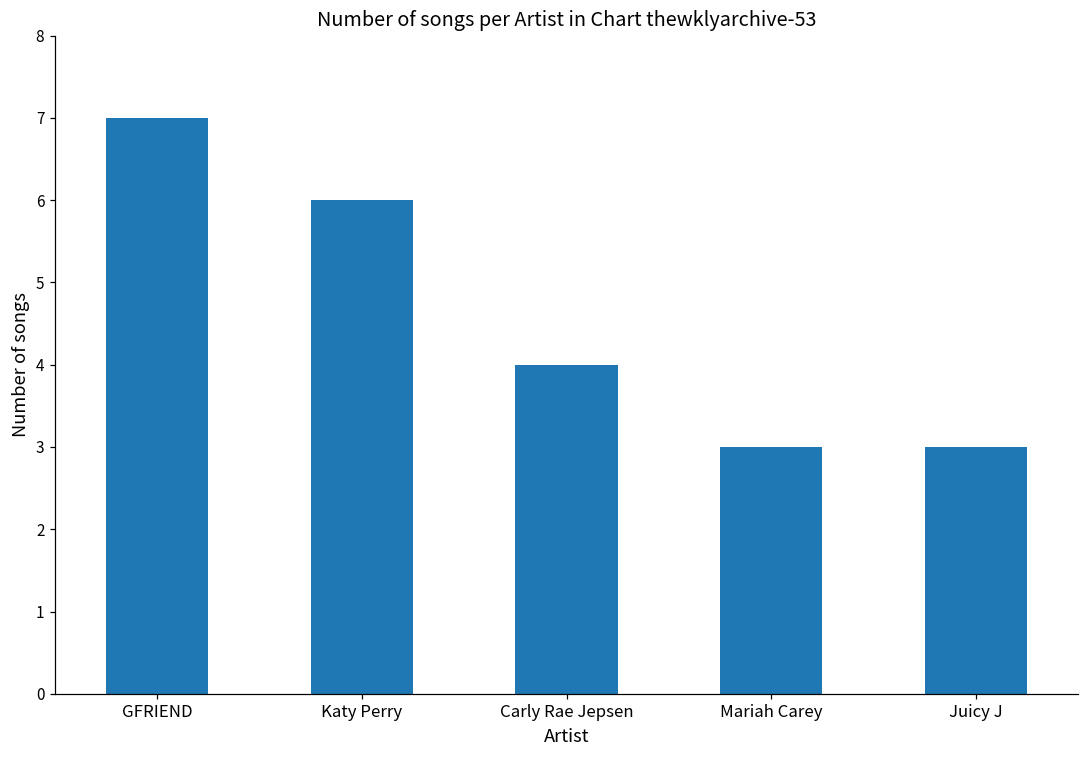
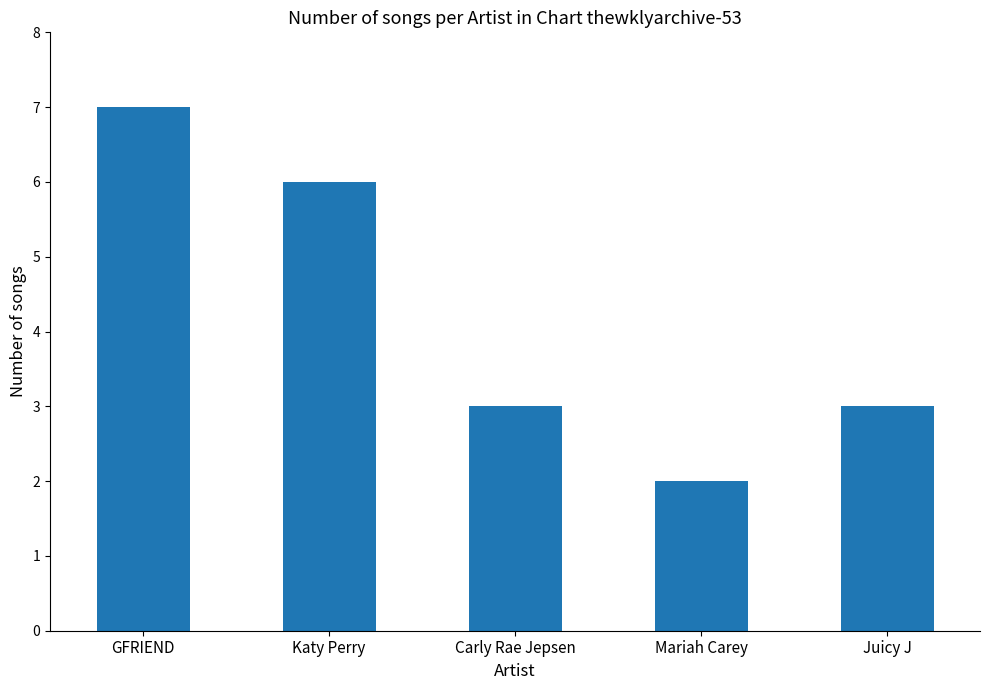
  {
    "GFRIEND": 7,
    "Katy Perry": 6,
-   "Carly Rae Jepsen": 4,
-   "Mariah Carey": 3,
+   "Carly Rae Jepsen": 3,
+   "Mariah Carey": 2,
    "Juicy J": 3
  }
